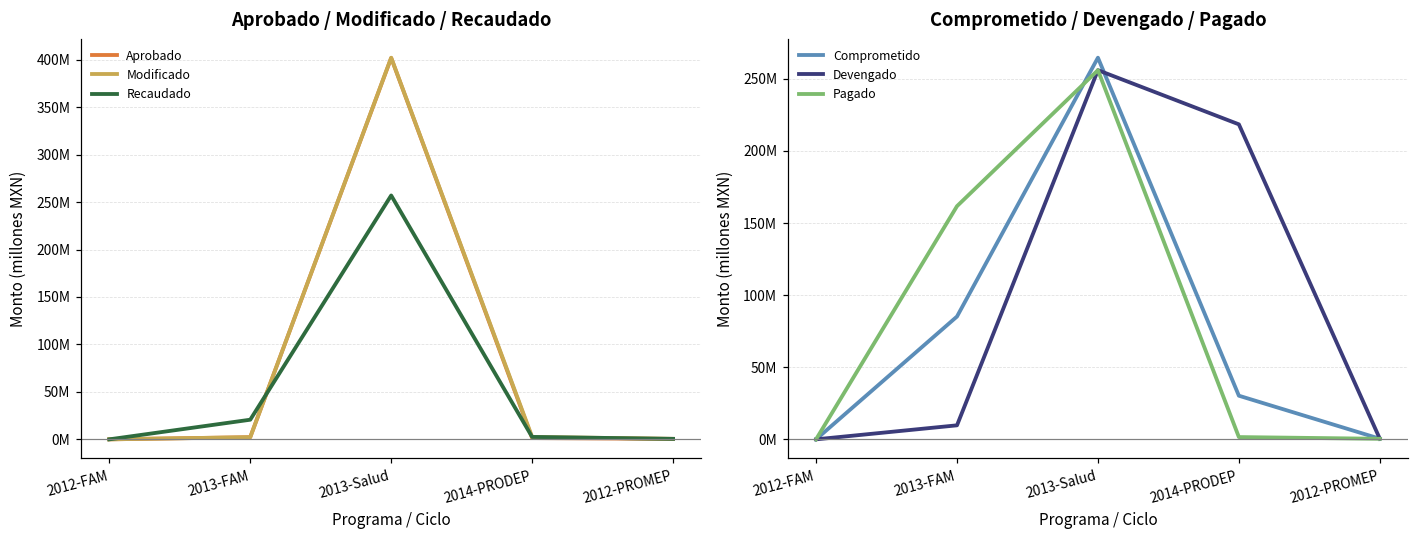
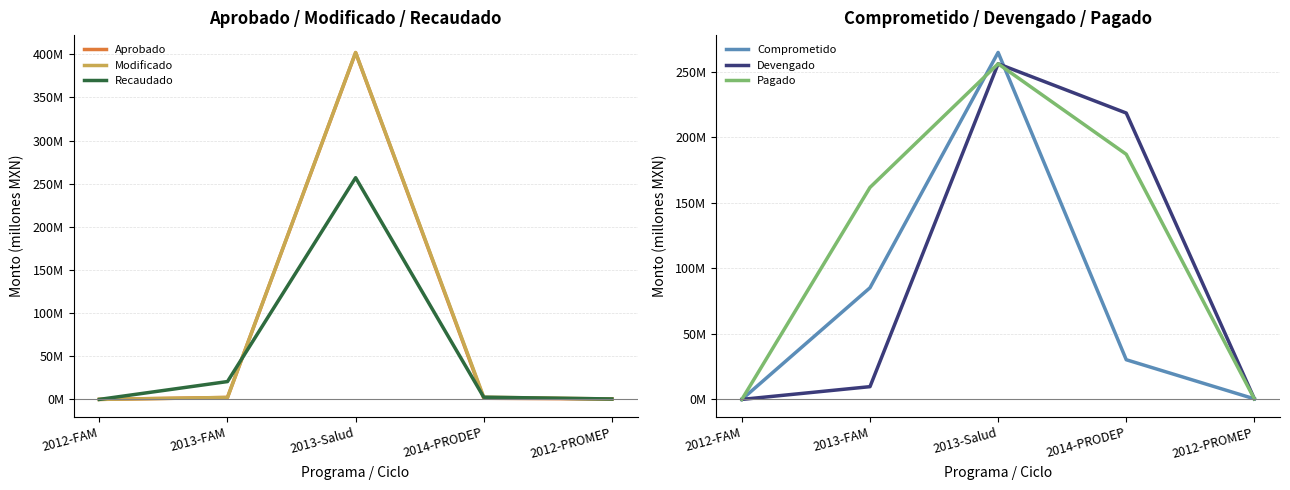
  {
    "Aprobado / Modificado / Recaudado": {
      "Recaudado": {
        "2013-FAM": 20000000,
        "2013-Salud": 260000000
      }
    },
    "Comprometido / Devengado / Pagado": {
      "Comprometido": {
        "2013-FAM": 85000000,
        "2013-Salud": 265000000,
        "2014-PRODEP": 30000000
      },
      "Devengado": {
        "2013-FAM": 10000000,
        "2014-PRODEP": 218000000
      },
      "Pagado": {
        "2013-FAM": 162000000,
-       "2014-PRODEP": 2000000
+       "2014-PRODEP": 187000000
      }
    }
  }
